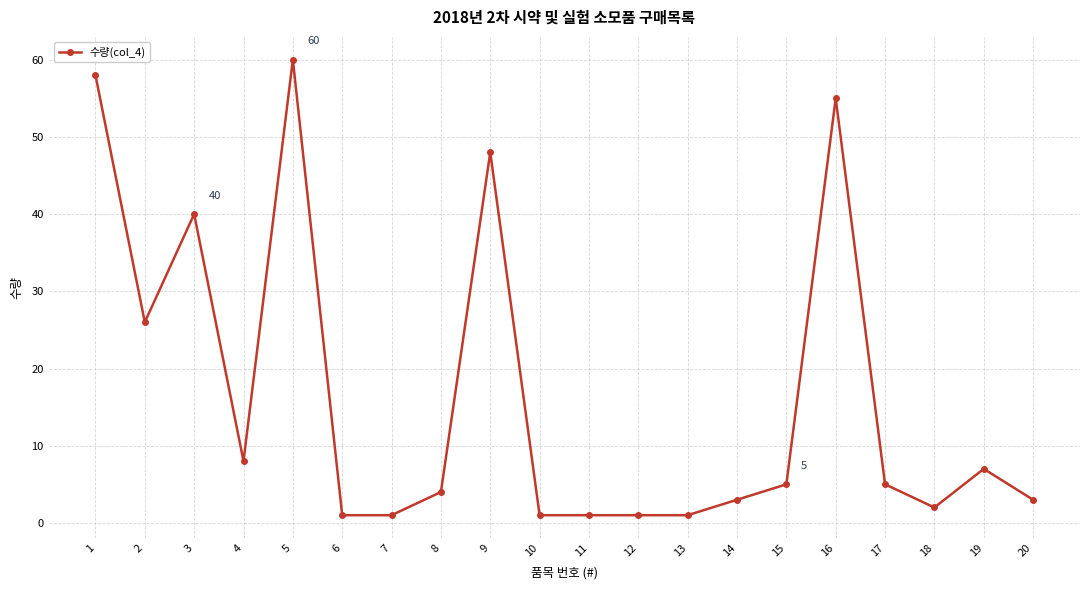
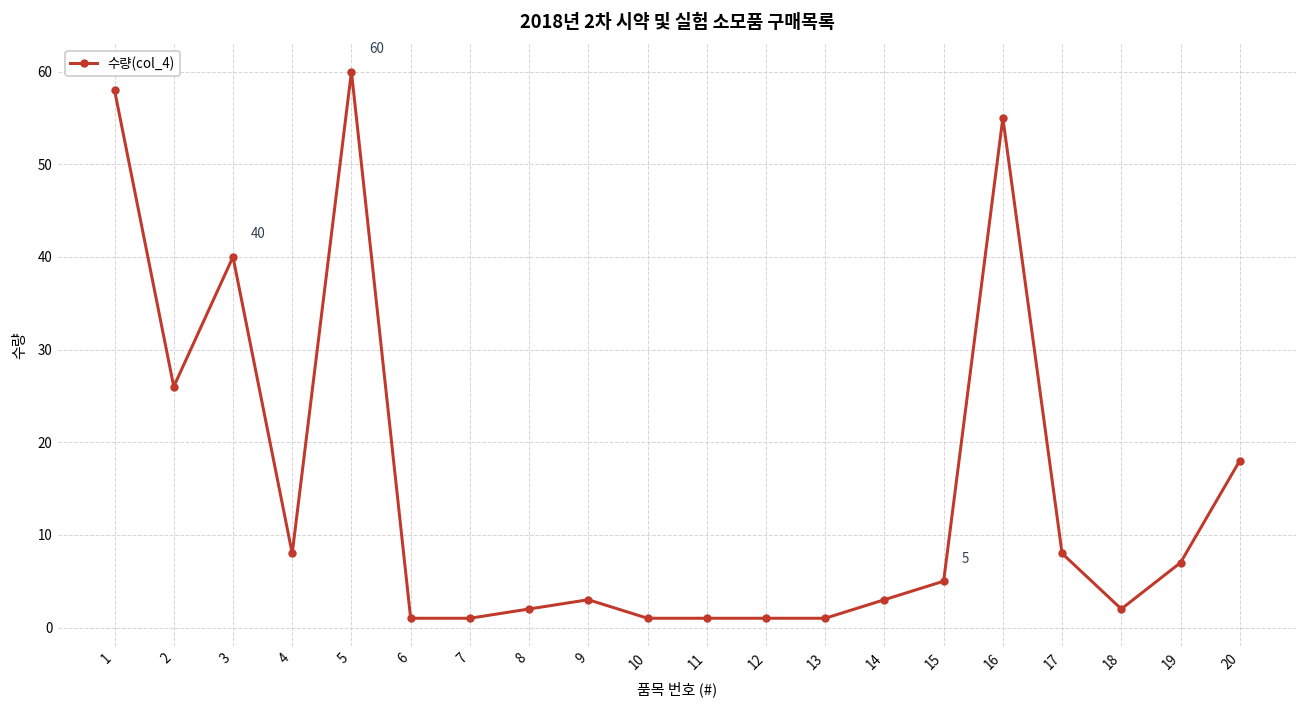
  {
    "1": 58,
    "2": 26,
    "4": 8,
    "6": 1,
    "7": 1,
-   "8": 4,
-   "9": 48,
+   "8": 2,
+   "9": 3,
    "10": 1,
    "11": 1,
    "12": 1,
    "13": 1,
    "14": 3,
    "16": 55,
-   "17": 5,
+   "17": 8,
    "18": 2,
    "19": 7,
-   "20": 3
+   "20": 18
  }
